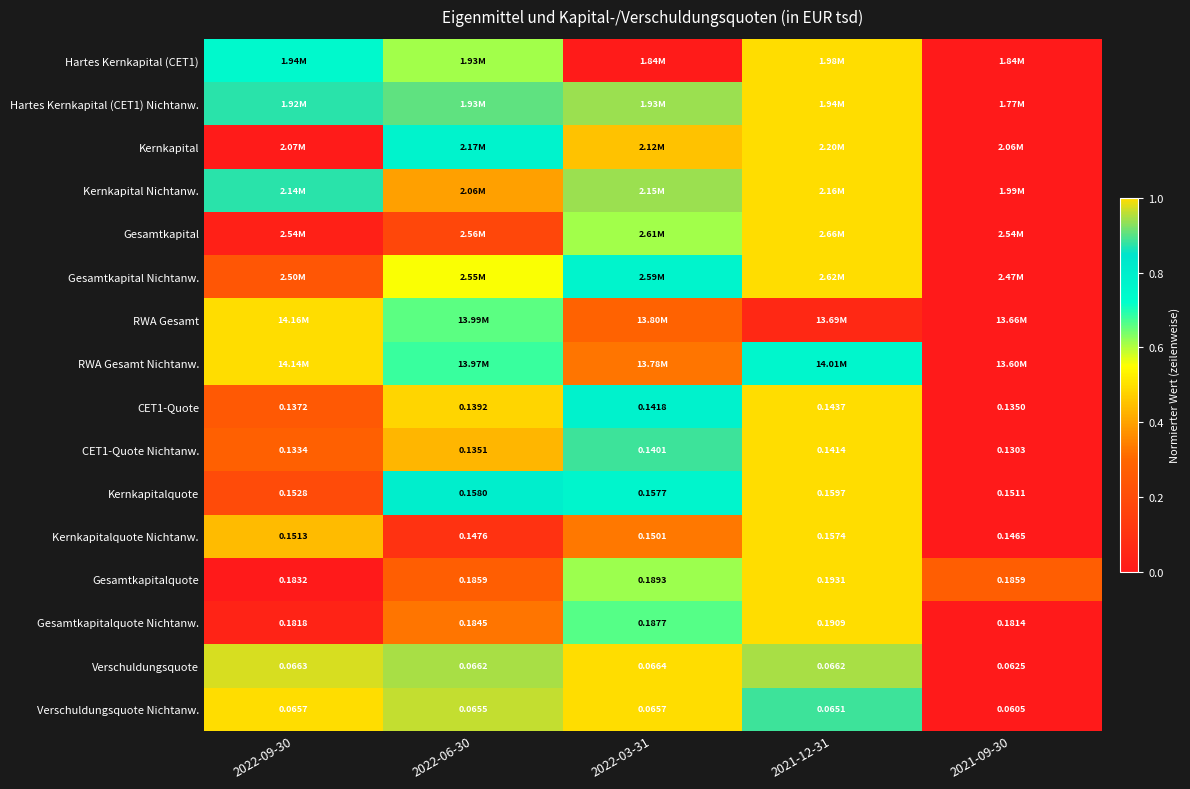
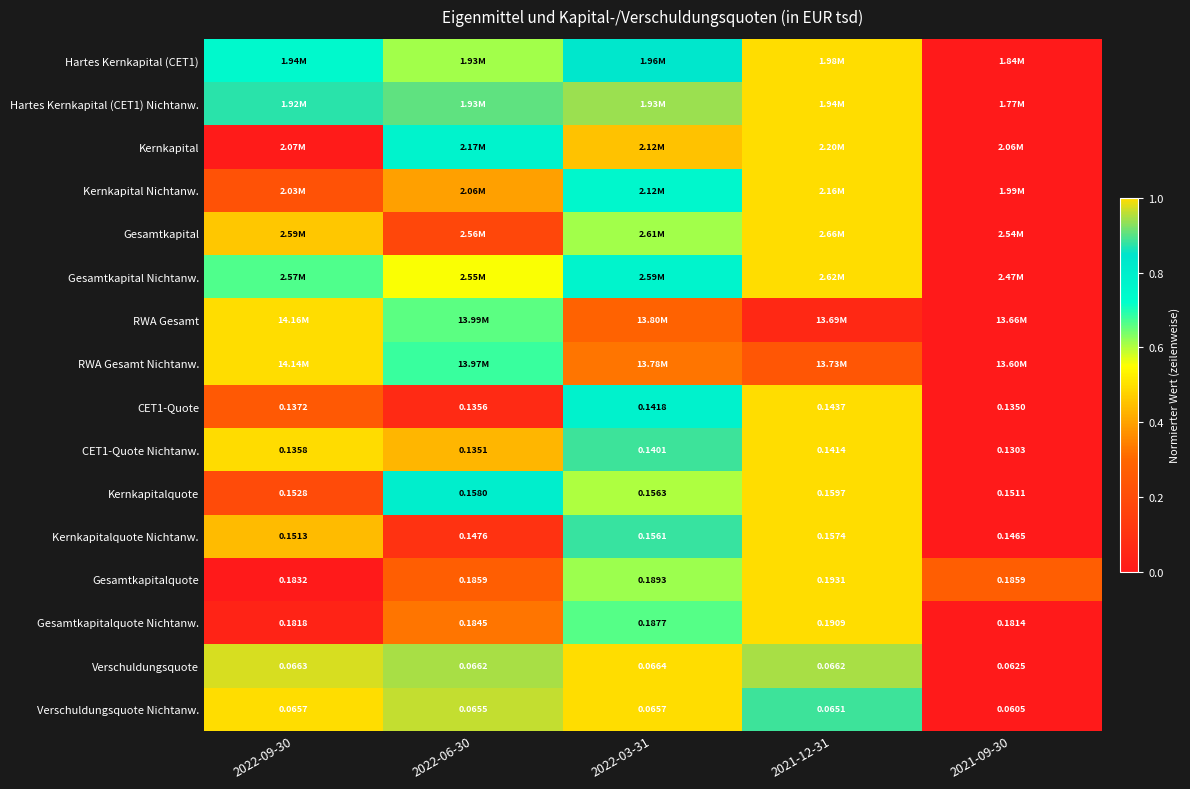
  {
    "Hartes Kernkapital (CET1)": {
      "2022-09-30": "1.94M",
      "2022-06-30": "1.93M",
-     "2022-03-31": "1.84M",
+     "2022-03-31": "1.96M",
      "2021-12-31": "1.98M",
      "2021-09-30": "1.84M"
    },
    "Hartes Kernkapital (CET1) Nichtanw.": {
      "2022-09-30": "1.92M",
      "2022-06-30": "1.93M",
      "2022-03-31": "1.93M",
      "2021-12-31": "1.94M",
      "2021-09-30": "1.77M"
    },
    "Kernkapital": {
      "2022-09-30": "2.07M",
      "2022-06-30": "2.17M",
      "2022-03-31": "2.12M",
      "2021-12-31": "2.20M",
      "2021-09-30": "2.06M"
    },
    "Kernkapital Nichtanw.": {
-     "2022-09-30": "2.14M",
+     "2022-09-30": "2.03M",
      "2022-06-30": "2.06M",
-     "2022-03-31": "2.15M",
+     "2022-03-31": "2.12M",
      "2021-12-31": "2.16M",
      "2021-09-30": "1.99M"
    },
    "Gesamtkapital": {
-     "2022-09-30": "2.54M",
+     "2022-09-30": "2.59M",
      "2022-06-30": "2.56M",
      "2022-03-31": "2.61M",
      "2021-12-31": "2.66M",
      "2021-09-30": "2.54M"
    },
    "Gesamtkapital Nichtanw.": {
-     "2022-09-30": "2.50M",
+     "2022-09-30": "2.57M",
      "2022-06-30": "2.55M",
      "2022-03-31": "2.59M",
      "2021-12-31": "2.62M",
      "2021-09-30": "2.47M"
    },
    "RWA Gesamt": {
      "2022-09-30": "14.16M",
      "2022-06-30": "13.99M",
      "2022-03-31": "13.80M",
      "2021-12-31": "13.69M",
      "2021-09-30": "13.66M"
    },
    "RWA Gesamt Nichtanw.": {
      "2022-09-30": "14.14M",
      "2022-06-30": "13.97M",
      "2022-03-31": "13.78M",
-     "2021-12-31": "14.01M",
+     "2021-12-31": "13.73M",
      "2021-09-30": "13.60M"
    },
    "CET1-Quote": {
      "2022-09-30": "0.1372",
-     "2022-06-30": "0.1392",
+     "2022-06-30": "0.1356",
      "2022-03-31": "0.1418",
      "2021-12-31": "0.1437",
      "2021-09-30": "0.1350"
    },
    "CET1-Quote Nichtanw.": {
-     "2022-09-30": "0.1334",
+     "2022-09-30": "0.1358",
      "2022-06-30": "0.1351",
      "2022-03-31": "0.1401",
      "2021-12-31": "0.1414",
      "2021-09-30": "0.1303"
    },
    "Kernkapitalquote": {
      "2022-09-30": "0.1528",
      "2022-06-30": "0.1580",
-     "2022-03-31": "0.1577",
+     "2022-03-31": "0.1563",
      "2021-12-31": "0.1597",
      "2021-09-30": "0.1511"
    },
    "Kernkapitalquote Nichtanw.": {
      "2022-09-30": "0.1513",
      "2022-06-30": "0.1476",
-     "2022-03-31": "0.1501",
+     "2022-03-31": "0.1561",
      "2021-12-31": "0.1574",
      "2021-09-30": "0.1465"
    },
    "Gesamtkapitalquote": {
      "2022-09-30": "0.1832",
      "2022-06-30": "0.1859",
      "2022-03-31": "0.1893",
      "2021-12-31": "0.1931",
      "2021-09-30": "0.1859"
    },
    "Gesamtkapitalquote Nichtanw.": {
      "2022-09-30": "0.1818",
      "2022-06-30": "0.1845",
      "2022-03-31": "0.1877",
      "2021-12-31": "0.1909",
      "2021-09-30": "0.1814"
    },
    "Verschuldungsquote": {
      "2022-09-30": "0.0663",
      "2022-06-30": "0.0662",
      "2022-03-31": "0.0664",
      "2021-12-31": "0.0662",
      "2021-09-30": "0.0625"
    },
    "Verschuldungsquote Nichtanw.": {
      "2022-09-30": "0.0657",
      "2022-06-30": "0.0655",
      "2022-03-31": "0.0657",
      "2021-12-31": "0.0651",
      "2021-09-30": "0.0605"
    }
  }
